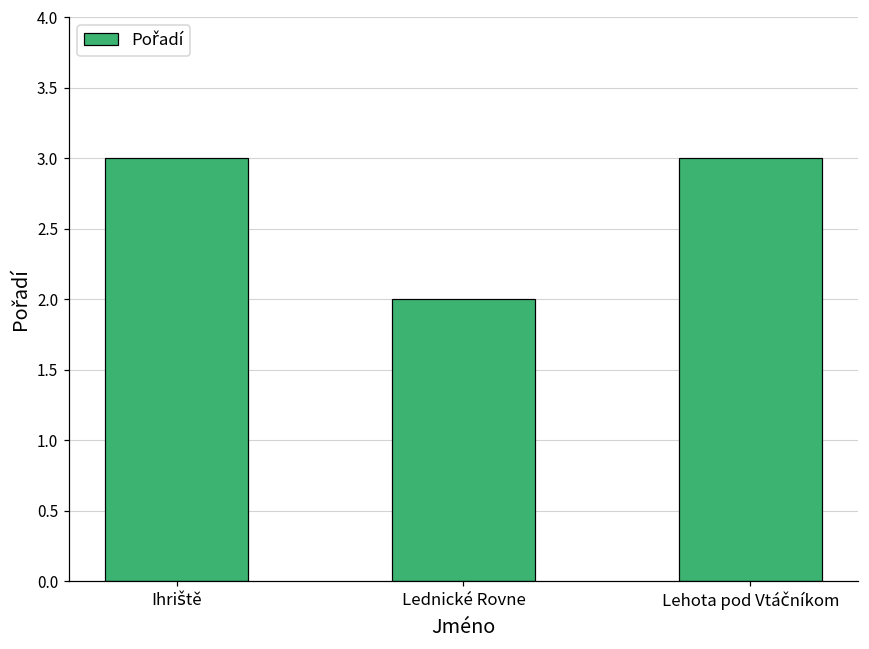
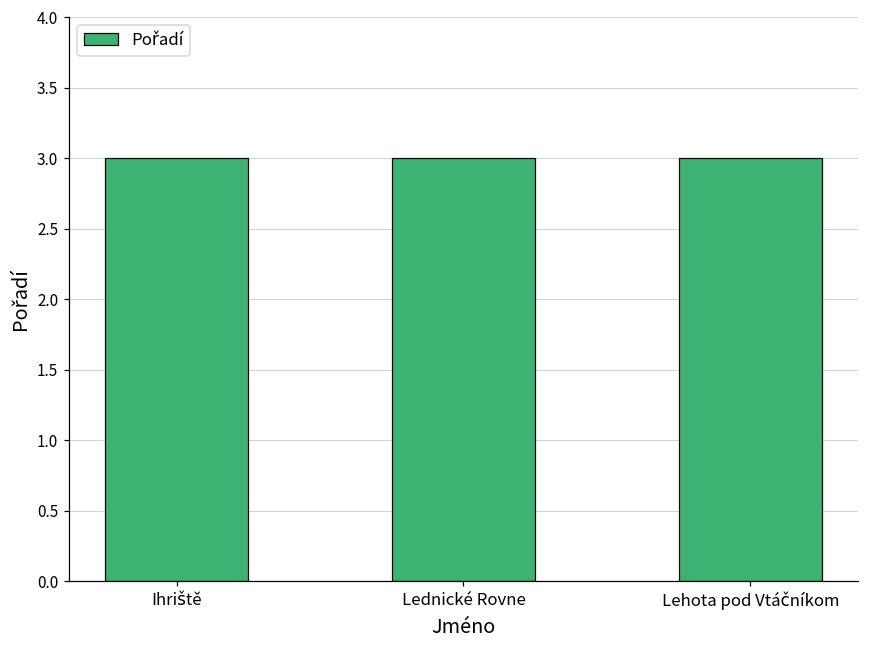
  {
    "Ihriště": 3,
-   "Lednické Rovne": 2,
+   "Lednické Rovne": 3,
    "Lehota pod Vtáčníkom": 3
  }
